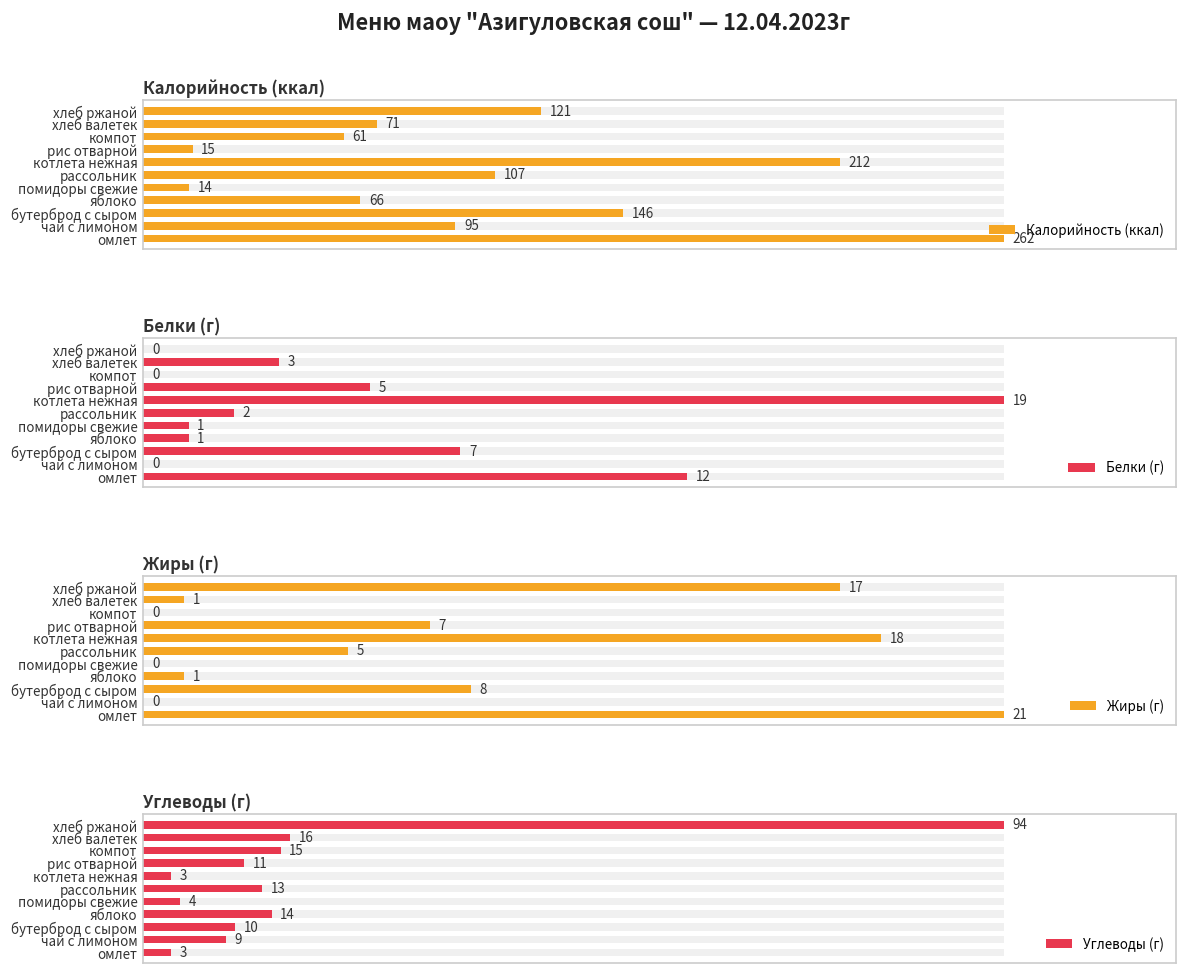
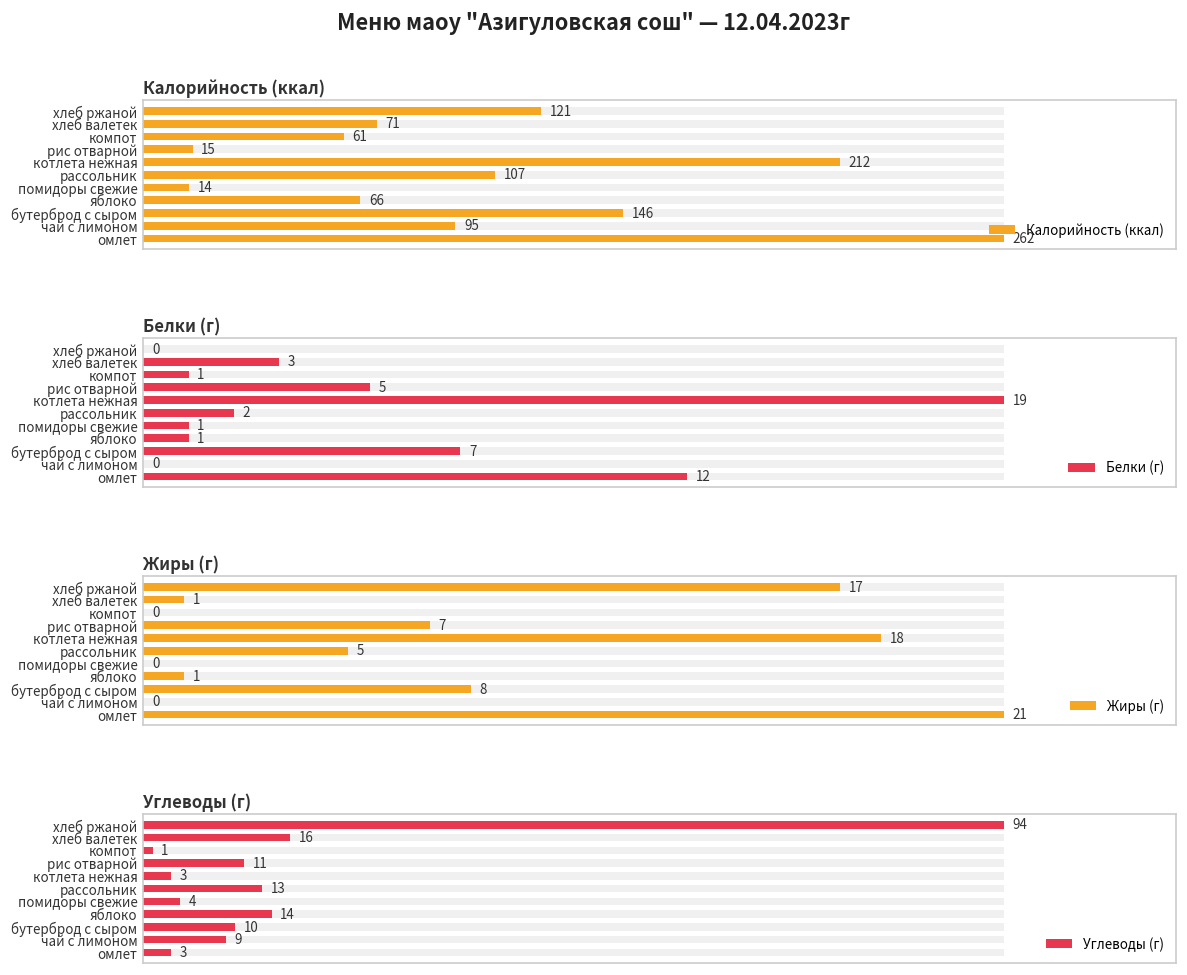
  {
    "Калорийность (ккал)": {
      "Калорийность (ккал)": {
        "омлет": 262
      }
    },
    "Белки (г)": {
      "Белки (г)": {
        "хлеб ржаной": 0,
-       "компот": 0,
+       "компот": 1,
        "котлета нежная": 19,
        "чай с лимоном": 0
      }
    },
    "Жиры (г)": {
      "Жиры (г)": {
        "компот": 0,
        "помидоры свежие": 0,
        "чай с лимоном": 0,
        "омлет": 21
      }
    },
    "Углеводы (г)": {
      "Углеводы (г)": {
        "хлеб ржаной": 94,
-       "компот": 15
+       "компот": 1
      }
    }
  }
